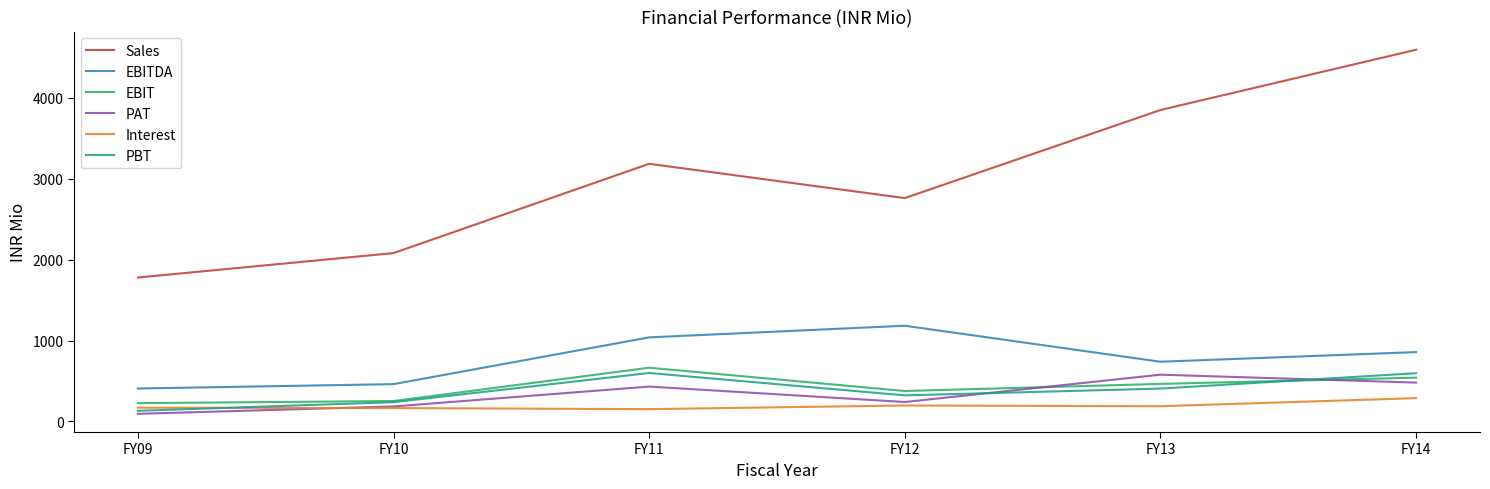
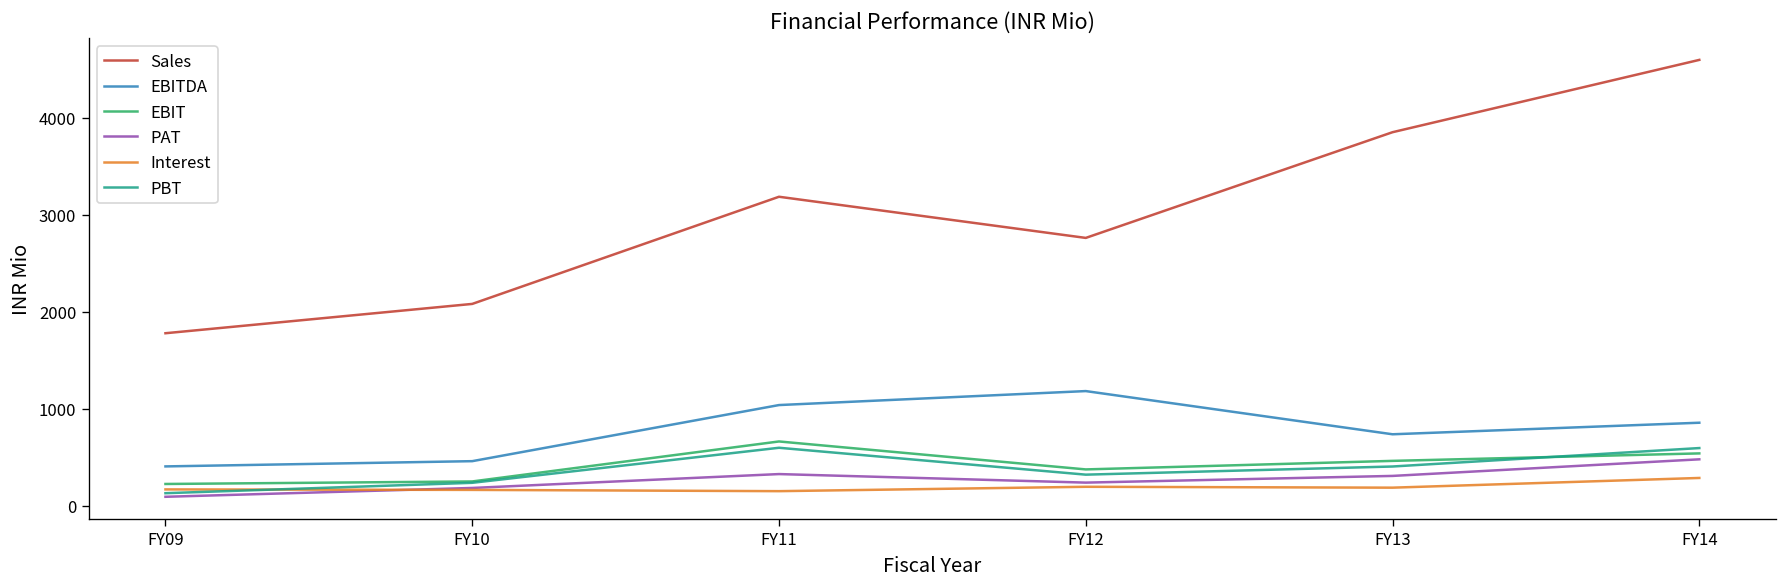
  {
    "Sales": {
      "FY09": 1800,
      "FY10": 2100,
      "FY11": 3200,
      "FY12": 2800,
      "FY13": 3900,
      "FY14": 4600
    },
    "EBITDA": {
      "FY09": 400,
      "FY10": 500,
      "FY11": 1000,
      "FY12": 1200,
      "FY13": 700,
      "FY14": 900
    },
    "PAT": {
      "FY09": 100,
-     "FY11": 400,
+     "FY11": 300,
      "FY12": 200,
-     "FY13": 600,
+     "FY13": 300,
      "FY14": 500
    },
    "Interest": {
      "FY09": 200,
      "FY11": 200,
      "FY12": 200,
      "FY13": 200,
      "FY14": 300
    }
  }
